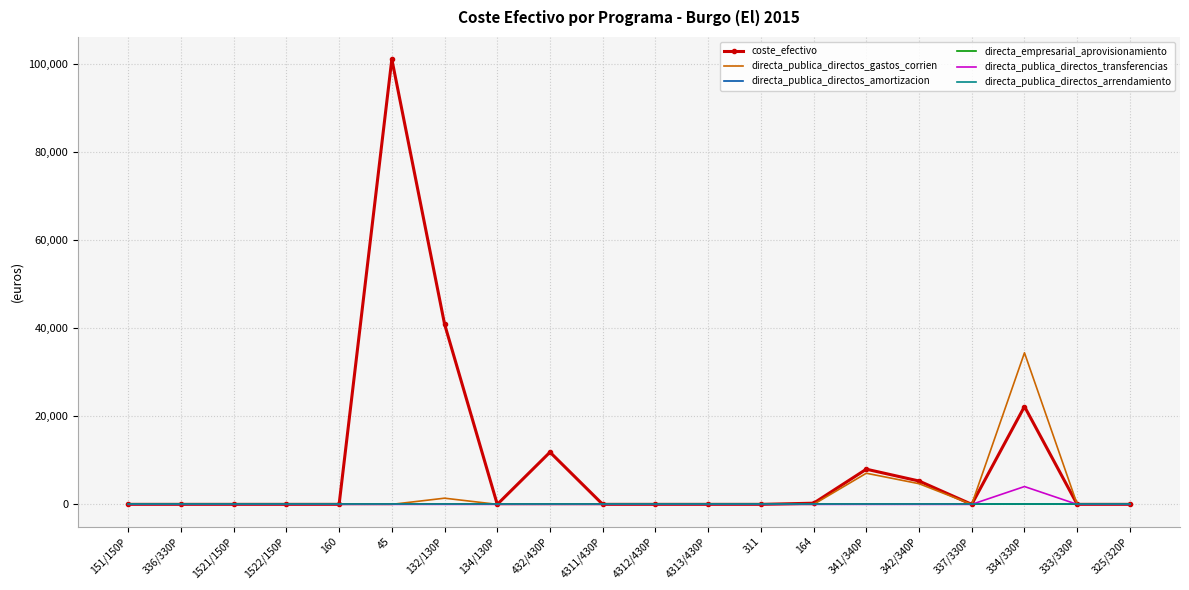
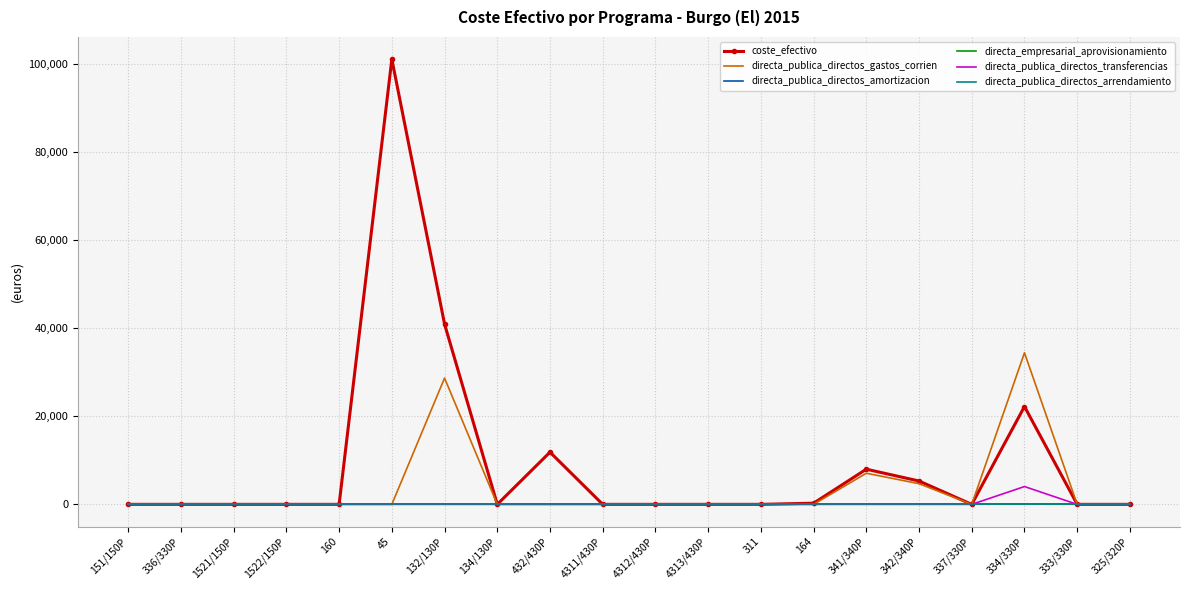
  {
    "coste_efectivo": {
      "45": "101,000",
      "132/130P": "41,000",
      "432/430P": "12,000",
      "341/340P": "8,000",
      "342/340P": "5,000",
      "334/330P": "22,000"
    },
    "directa_publica_directos_gastos_corrien": {
-     "132/130P": "1,000",
+     "132/130P": "29,000",
      "341/340P": "7,000",
      "342/340P": "5,000",
      "334/330P": "34,000"
    },
    "directa_publica_directos_arrendamiento": {
      "334/330P": "0"
    },
    "directa_publica_directos_transferencias": {
      "334/330P": "4,000"
    }
  }
